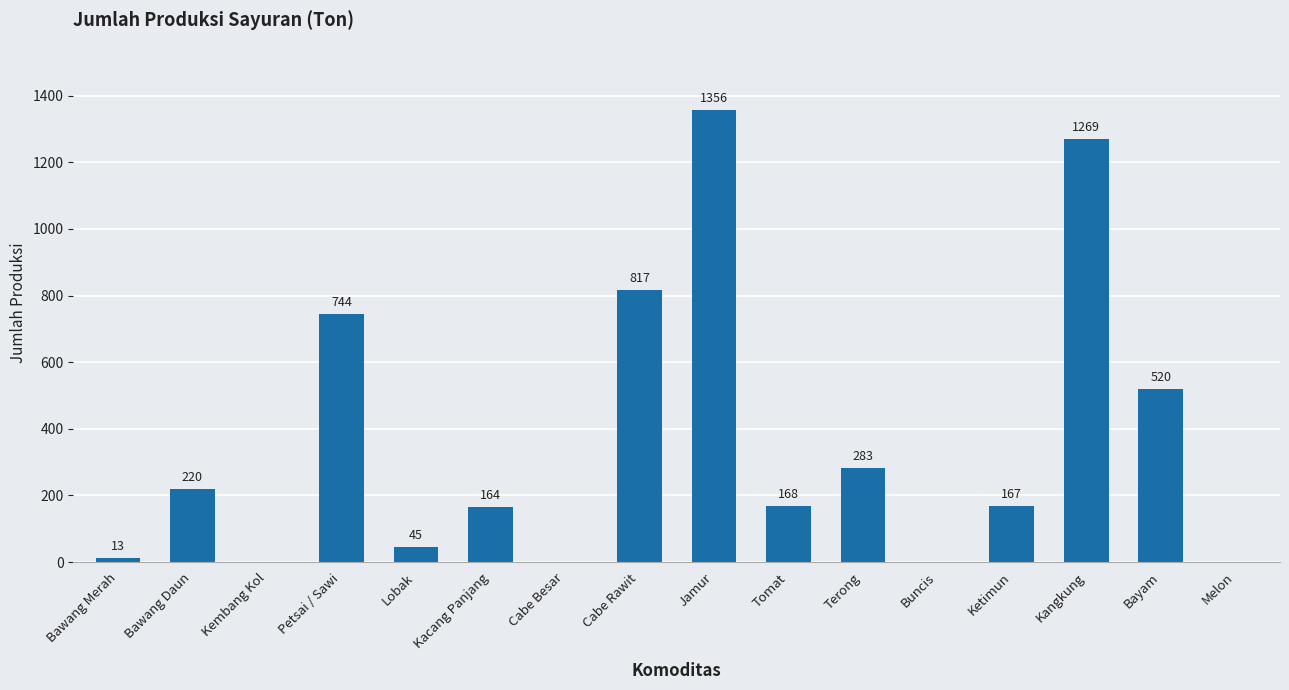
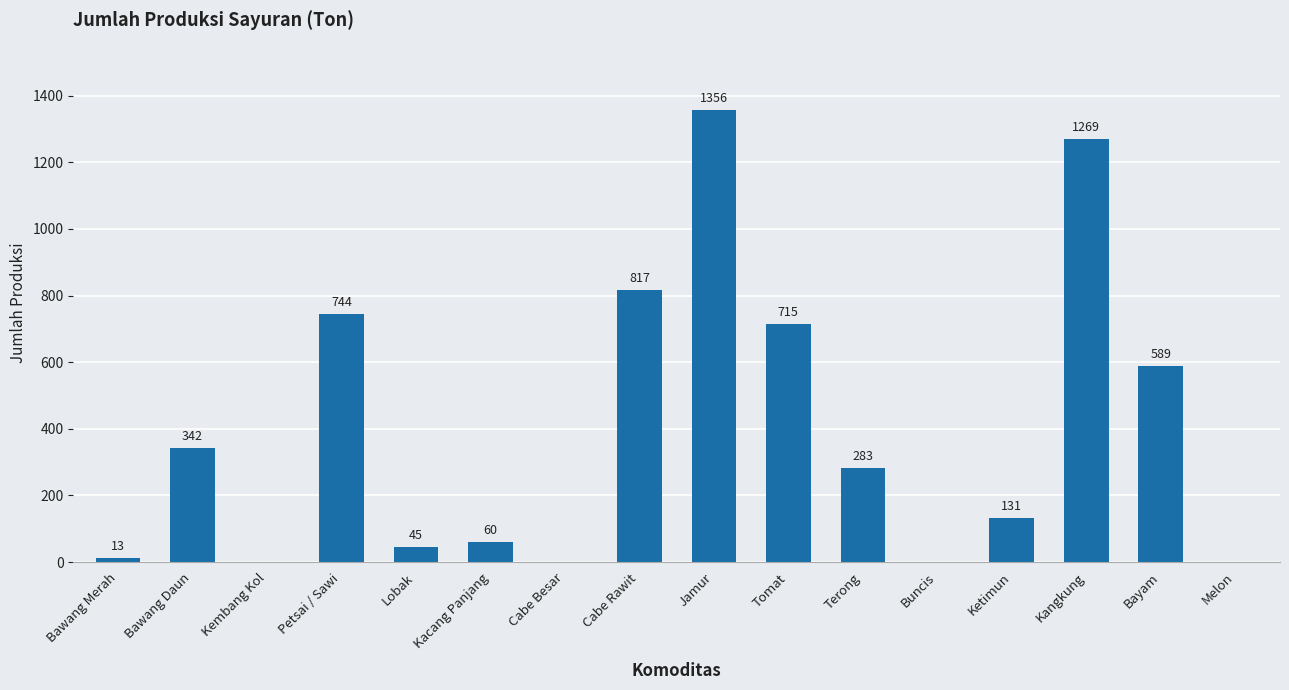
  {
    "Bawang Merah": 13,
-   "Bawang Daun": 220,
+   "Bawang Daun": 342,
    "Petsai / Sawi": 744,
    "Lobak": 45,
-   "Kacang Panjang": 164,
+   "Kacang Panjang": 60,
    "Cabe Rawit": 817,
    "Jamur": 1356,
-   "Tomat": 168,
+   "Tomat": 715,
    "Terong": 283,
-   "Ketimun": 167,
+   "Ketimun": 131,
    "Kangkung": 1269,
-   "Bayam": 520
+   "Bayam": 589
  }
